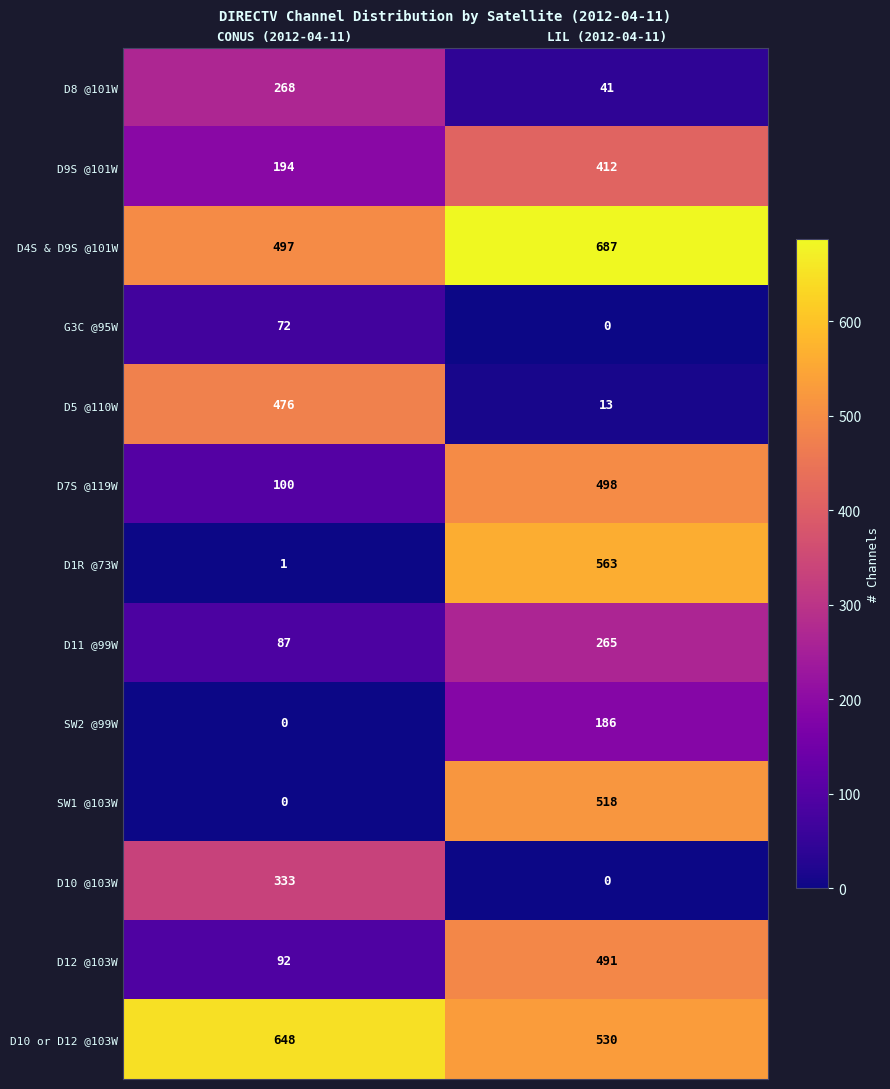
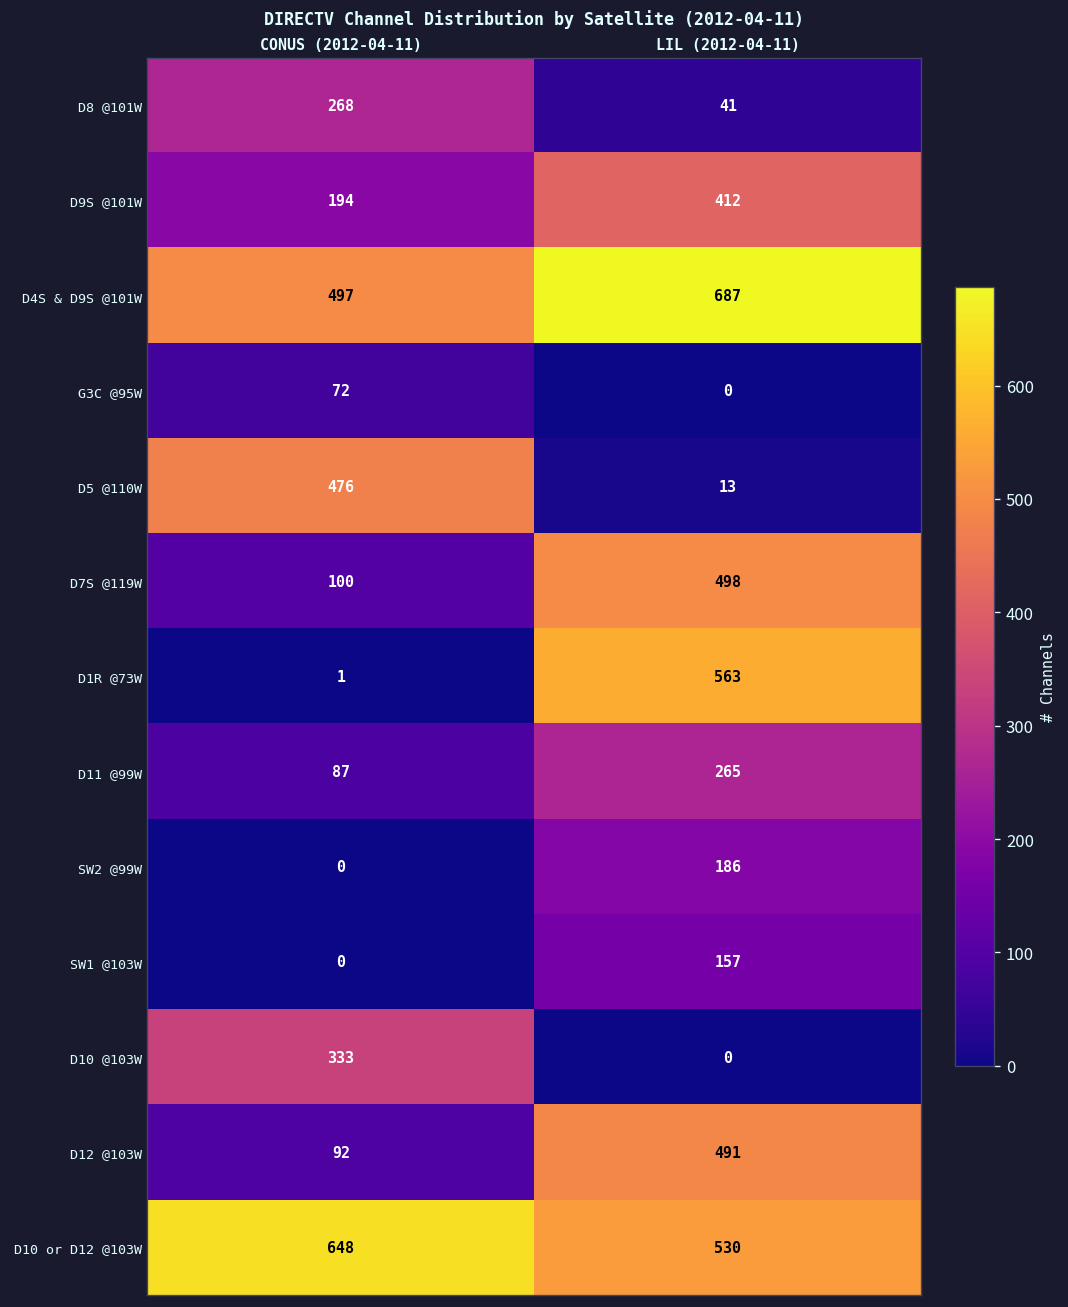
  {
    "D8 @101W": {
      "CONUS (2012-04-11)": 268,
      "LIL (2012-04-11)": 41
    },
    "D9S @101W": {
      "CONUS (2012-04-11)": 194,
      "LIL (2012-04-11)": 412
    },
    "D4S & D9S @101W": {
      "CONUS (2012-04-11)": 497,
      "LIL (2012-04-11)": 687
    },
    "G3C @95W": {
      "CONUS (2012-04-11)": 72,
      "LIL (2012-04-11)": 0
    },
    "D5 @110W": {
      "CONUS (2012-04-11)": 476,
      "LIL (2012-04-11)": 13
    },
    "D7S @119W": {
      "CONUS (2012-04-11)": 100,
      "LIL (2012-04-11)": 498
    },
    "D1R @73W": {
      "CONUS (2012-04-11)": 1,
      "LIL (2012-04-11)": 563
    },
    "D11 @99W": {
      "CONUS (2012-04-11)": 87,
      "LIL (2012-04-11)": 265
    },
    "SW2 @99W": {
      "CONUS (2012-04-11)": 0,
      "LIL (2012-04-11)": 186
    },
    "SW1 @103W": {
      "CONUS (2012-04-11)": 0,
-     "LIL (2012-04-11)": 518
+     "LIL (2012-04-11)": 157
    },
    "D10 @103W": {
      "CONUS (2012-04-11)": 333,
      "LIL (2012-04-11)": 0
    },
    "D12 @103W": {
      "CONUS (2012-04-11)": 92,
      "LIL (2012-04-11)": 491
    },
    "D10 or D12 @103W": {
      "CONUS (2012-04-11)": 648,
      "LIL (2012-04-11)": 530
    }
  }
